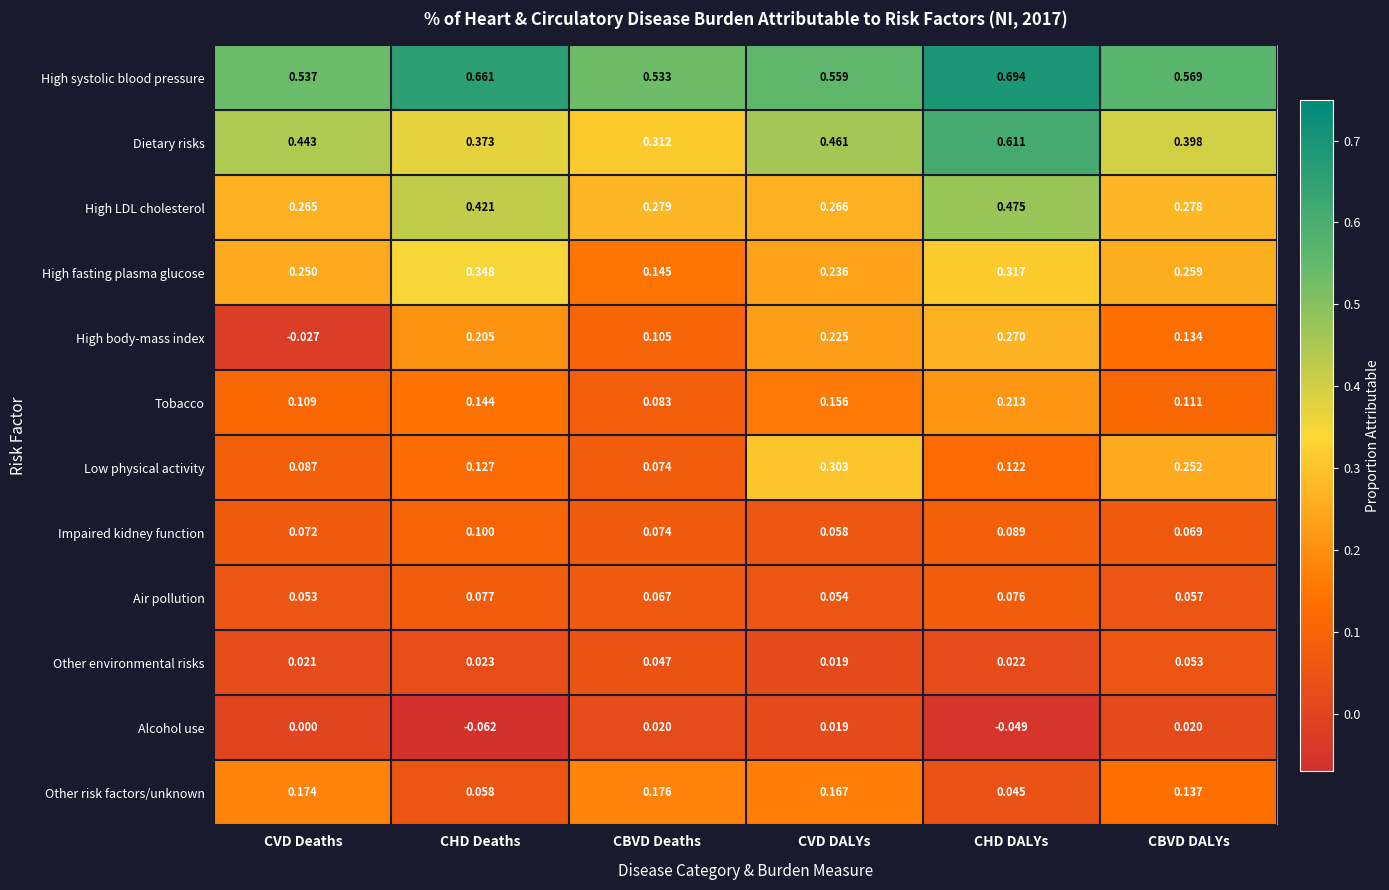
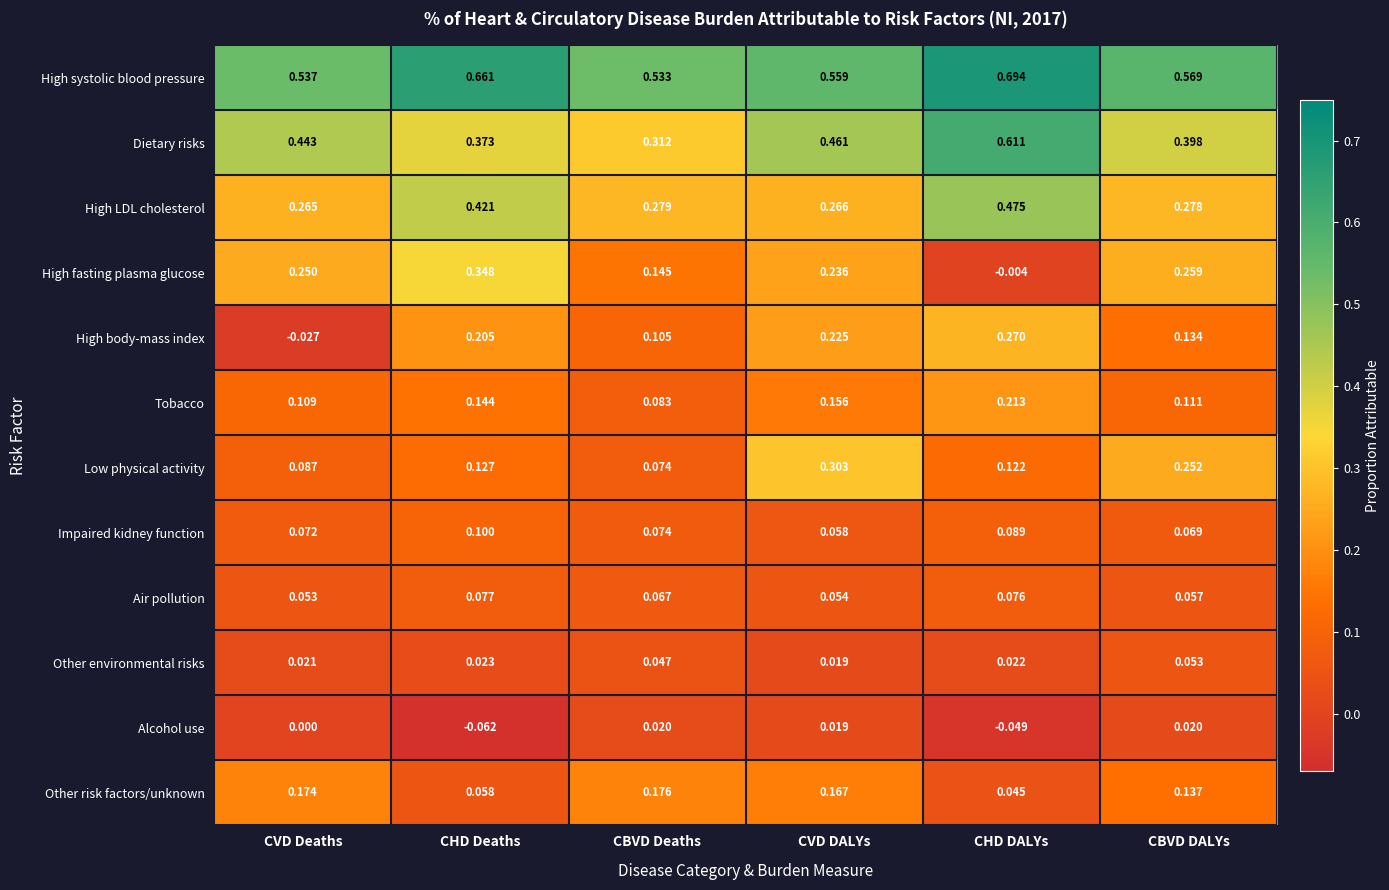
  {
    "High systolic blood pressure": {
      "CVD Deaths": 0.537,
      "CHD Deaths": 0.661,
      "CBVD Deaths": 0.533,
      "CVD DALYs": 0.559,
      "CHD DALYs": 0.694,
      "CBVD DALYs": 0.569
    },
    "Dietary risks": {
      "CVD Deaths": 0.443,
      "CHD Deaths": 0.373,
      "CBVD Deaths": 0.312,
      "CVD DALYs": 0.461,
      "CHD DALYs": 0.611,
      "CBVD DALYs": 0.398
    },
    "High LDL cholesterol": {
      "CVD Deaths": 0.265,
      "CHD Deaths": 0.421,
      "CBVD Deaths": 0.279,
      "CVD DALYs": 0.266,
      "CHD DALYs": 0.475,
      "CBVD DALYs": 0.278
    },
    "High fasting plasma glucose": {
      "CVD Deaths": 0.250,
      "CHD Deaths": 0.348,
      "CBVD Deaths": 0.145,
      "CVD DALYs": 0.236,
-     "CHD DALYs": 0.317,
+     "CHD DALYs": -0.004,
      "CBVD DALYs": 0.259
    },
    "High body-mass index": {
      "CVD Deaths": -0.027,
      "CHD Deaths": 0.205,
      "CBVD Deaths": 0.105,
      "CVD DALYs": 0.225,
      "CHD DALYs": 0.270,
      "CBVD DALYs": 0.134
    },
    "Tobacco": {
      "CVD Deaths": 0.109,
      "CHD Deaths": 0.144,
      "CBVD Deaths": 0.083,
      "CVD DALYs": 0.156,
      "CHD DALYs": 0.213,
      "CBVD DALYs": 0.111
    },
    "Low physical activity": {
      "CVD Deaths": 0.087,
      "CHD Deaths": 0.127,
      "CBVD Deaths": 0.074,
      "CVD DALYs": 0.303,
      "CHD DALYs": 0.122,
      "CBVD DALYs": 0.252
    },
    "Impaired kidney function": {
      "CVD Deaths": 0.072,
      "CHD Deaths": 0.100,
      "CBVD Deaths": 0.074,
      "CVD DALYs": 0.058,
      "CHD DALYs": 0.089,
      "CBVD DALYs": 0.069
    },
    "Air pollution": {
      "CVD Deaths": 0.053,
      "CHD Deaths": 0.077,
      "CBVD Deaths": 0.067,
      "CVD DALYs": 0.054,
      "CHD DALYs": 0.076,
      "CBVD DALYs": 0.057
    },
    "Other environmental risks": {
      "CVD Deaths": 0.021,
      "CHD Deaths": 0.023,
      "CBVD Deaths": 0.047,
      "CVD DALYs": 0.019,
      "CHD DALYs": 0.022,
      "CBVD DALYs": 0.053
    },
    "Alcohol use": {
      "CVD Deaths": 0.000,
      "CHD Deaths": -0.062,
      "CBVD Deaths": 0.020,
      "CVD DALYs": 0.019,
      "CHD DALYs": -0.049,
      "CBVD DALYs": 0.020
    },
    "Other risk factors/unknown": {
      "CVD Deaths": 0.174,
      "CHD Deaths": 0.058,
      "CBVD Deaths": 0.176,
      "CVD DALYs": 0.167,
      "CHD DALYs": 0.045,
      "CBVD DALYs": 0.137
    }
  }
